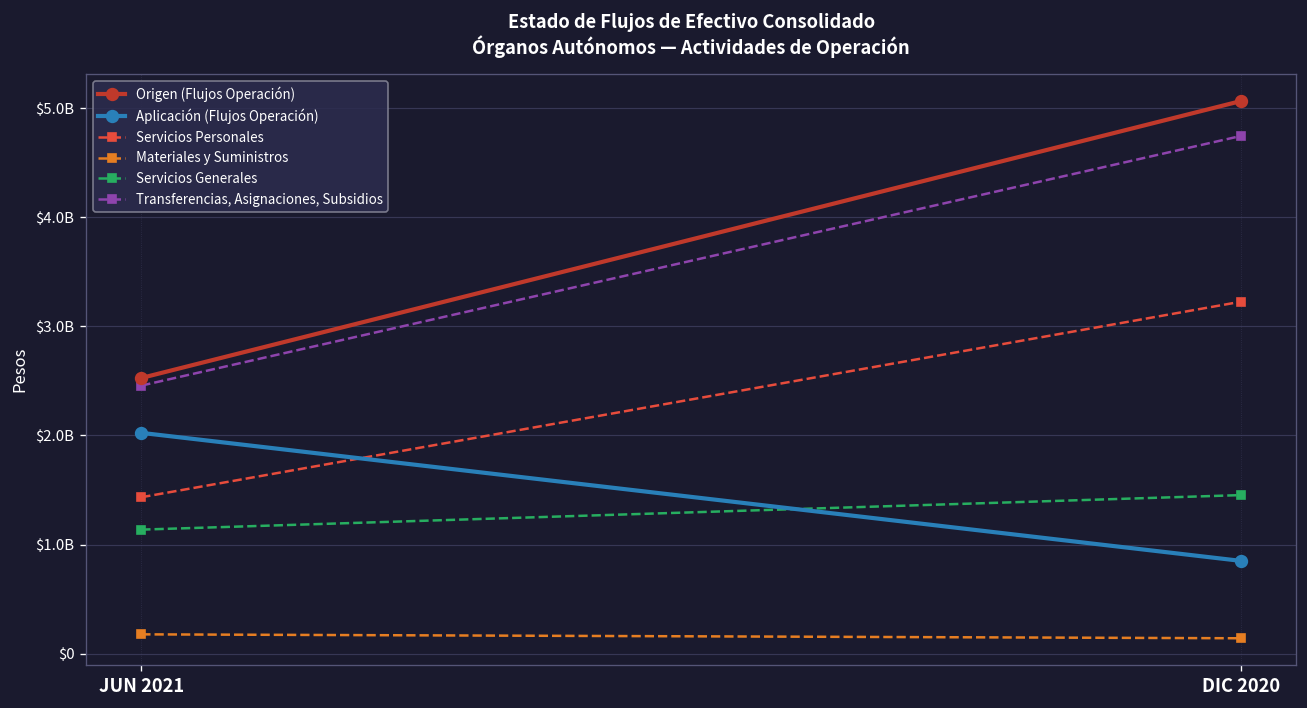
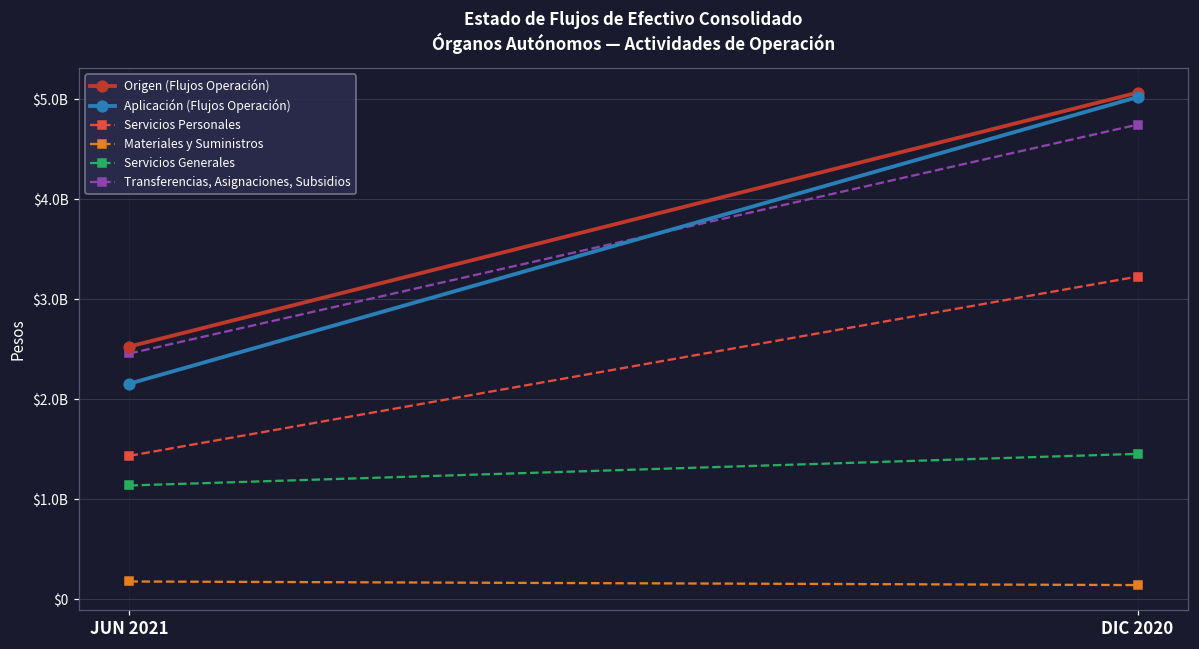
  {
    "Aplicación (Flujos Operación)": {
-     "JUN 2021": "$2000000000",
-     "DIC 2020": "$800000000"
+     "JUN 2021": "$2200000000",
+     "DIC 2020": "$5000000000"
    },
    "Servicios Generales": {
      "JUN 2021": "$1100000000",
      "DIC 2020": "$1500000000"
    },
    "Transferencias, Asignaciones, Subsidios": {
      "JUN 2021": "$2500000000",
      "DIC 2020": "$4700000000"
    }
  }
